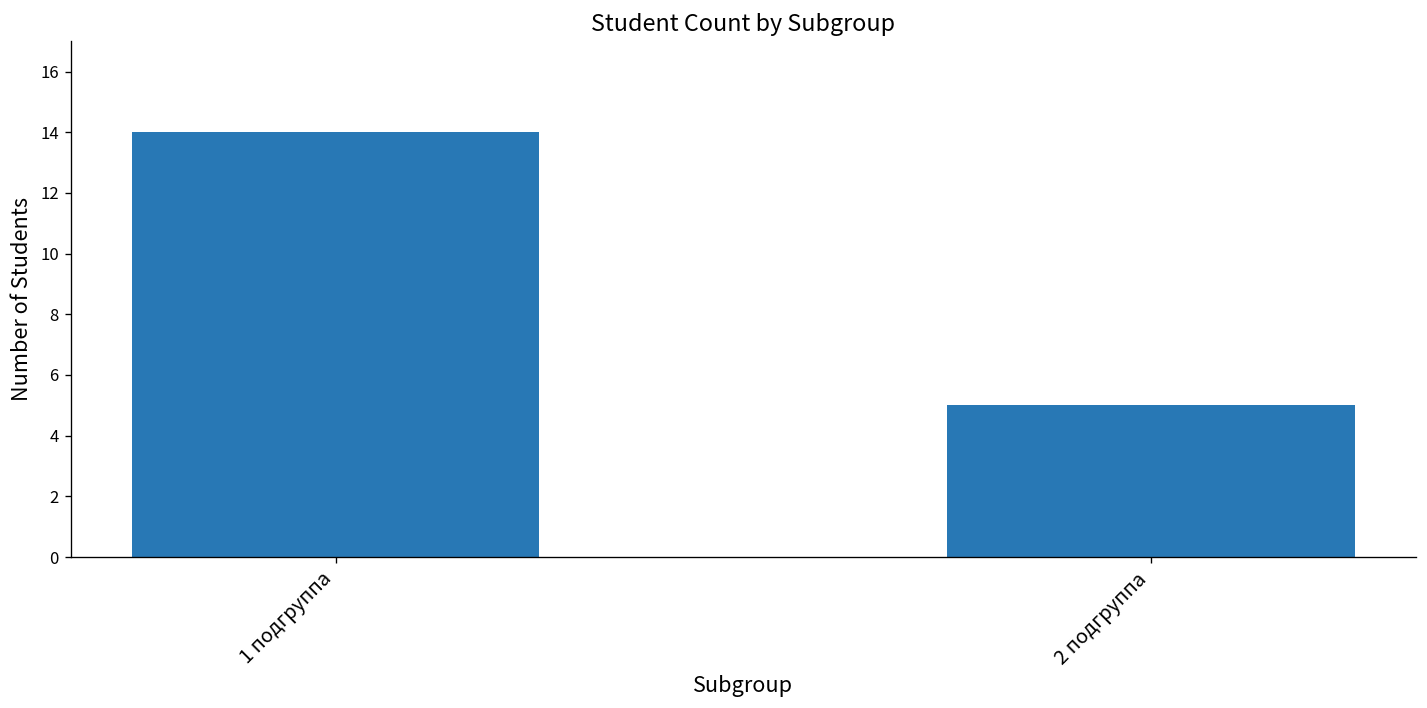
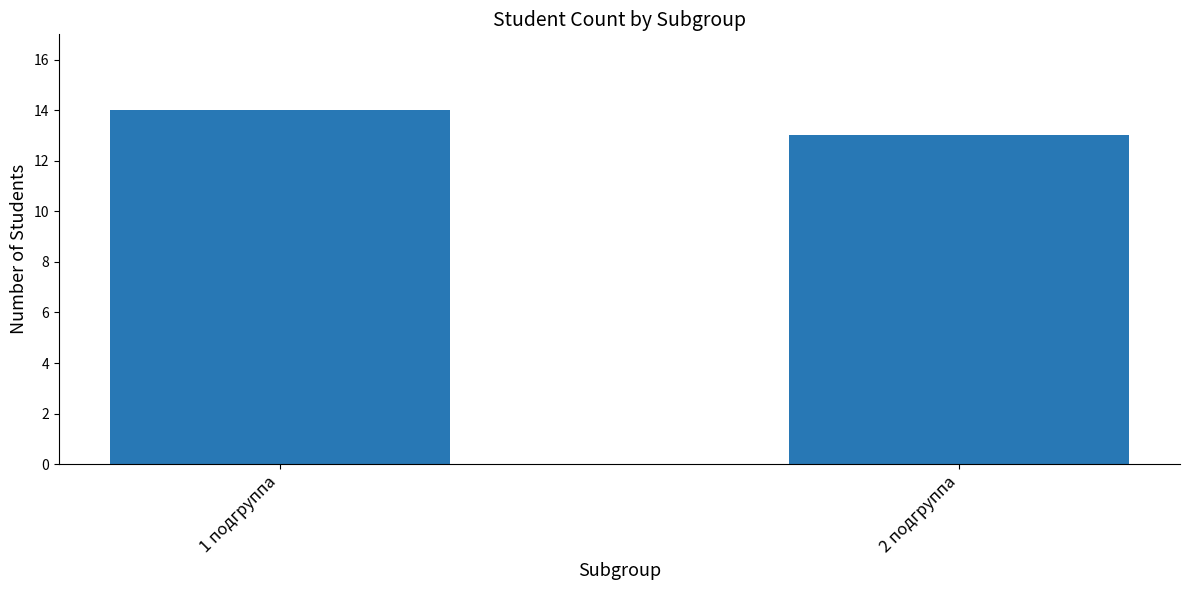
  {
    "1 подгруппа": 14,
-   "2 подгруппа": 5
+   "2 подгруппа": 13
  }
